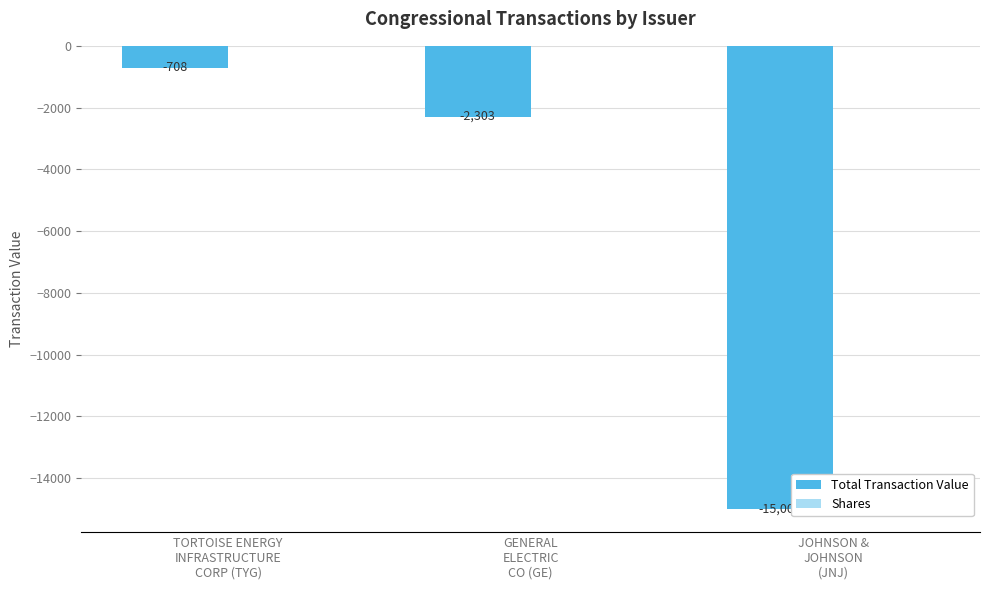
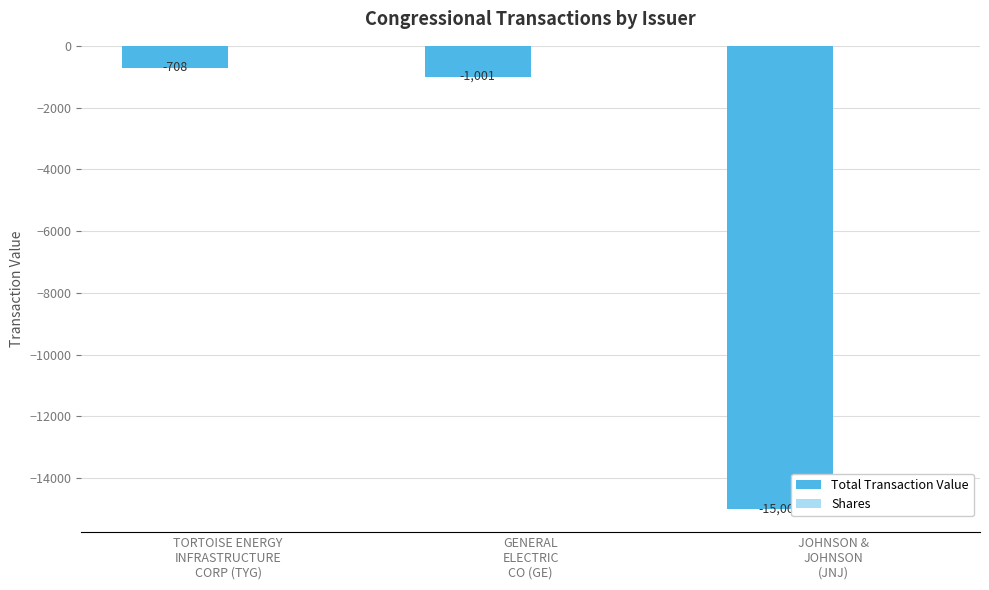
  {
    "Total Transaction Value": {
      "TORTOISE ENERGY INFRASTRUCTURE CORP (TYG)": "-708",
-     "GENERAL ELECTRIC CO (GE)": "-2,303"
+     "GENERAL ELECTRIC CO (GE)": "-1,001"
    },
    "Shares": {
      "TORTOISE ENERGY INFRASTRUCTURE CORP (TYG)": "0",
      "GENERAL ELECTRIC CO (GE)": "0",
      "JOHNSON & JOHNSON (JNJ)": "0"
    }
  }
